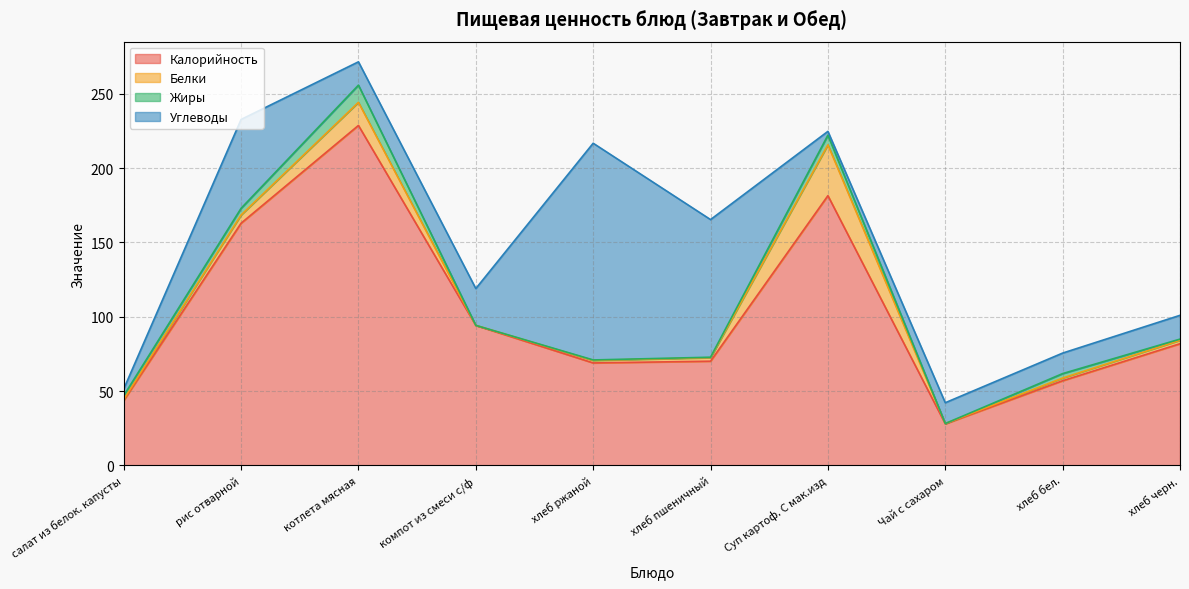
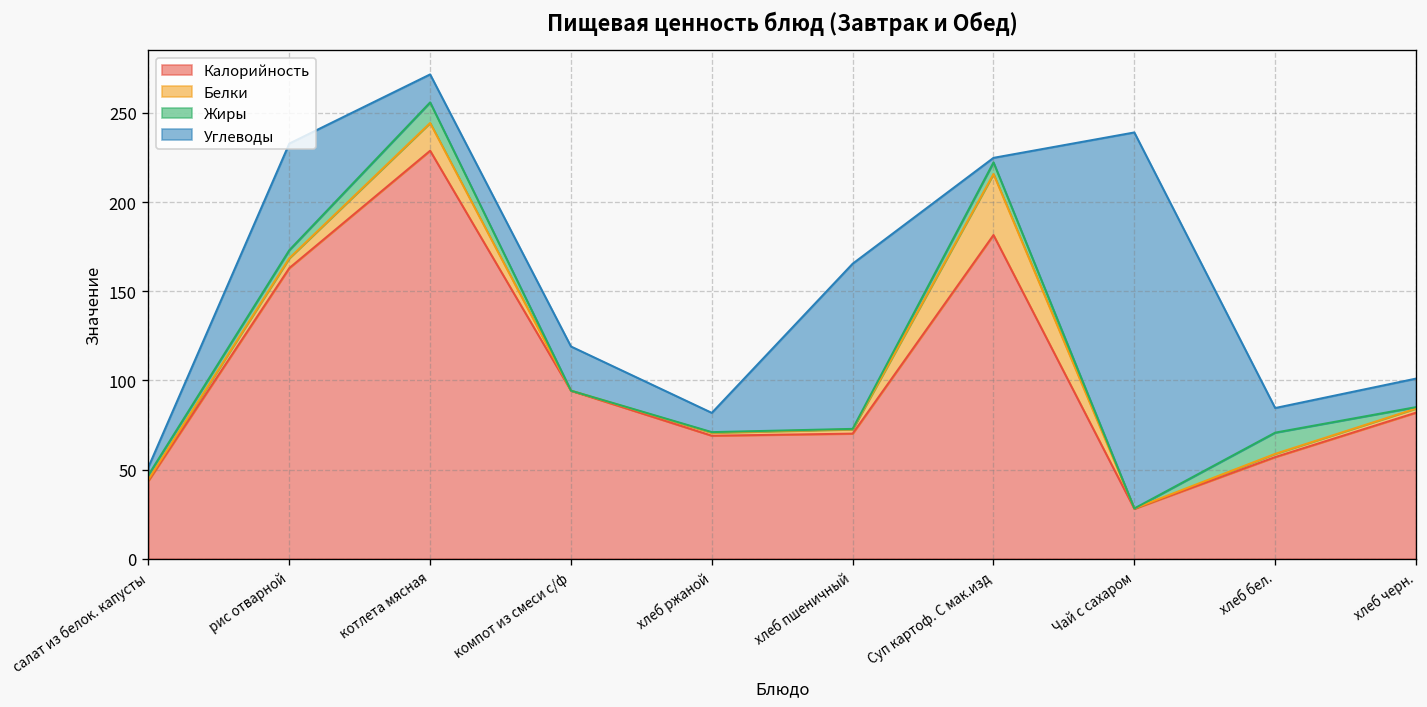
  {
    "Калорийность": {
      "рис отварной": 163,
      "котлета мясная": 229,
      "хлеб пшеничный": 70,
      "Суп картоф. С мак.изд": 182,
      "хлеб бел.": 57,
      "хлеб черн.": 82
    },
    "Белки": {
      "рис отварной": 6,
      "котлета мясная": 16,
      "Суп картоф. С мак.изд": 34,
      "хлеб бел.": 2
    },
    "Жиры": {
      "салат из белок. капусты": 3,
      "рис отварной": 5,
      "котлета мясная": 12,
      "Суп картоф. С мак.изд": 7,
-     "хлеб бел.": 3
+     "хлеб бел.": 12
    },
    "Углеводы": {
      "салат из белок. капусты": 5,
      "котлета мясная": 16,
      "компот из смеси с/ф": 25,
-     "хлеб ржаной": 146,
+     "хлеб ржаной": 11,
      "хлеб пшеничный": 93,
      "Суп картоф. С мак.изд": 3,
-     "Чай с сахаром": 14,
+     "Чай с сахаром": 211,
      "хлеб бел.": 14,
      "хлеб черн.": 16
    }
  }
